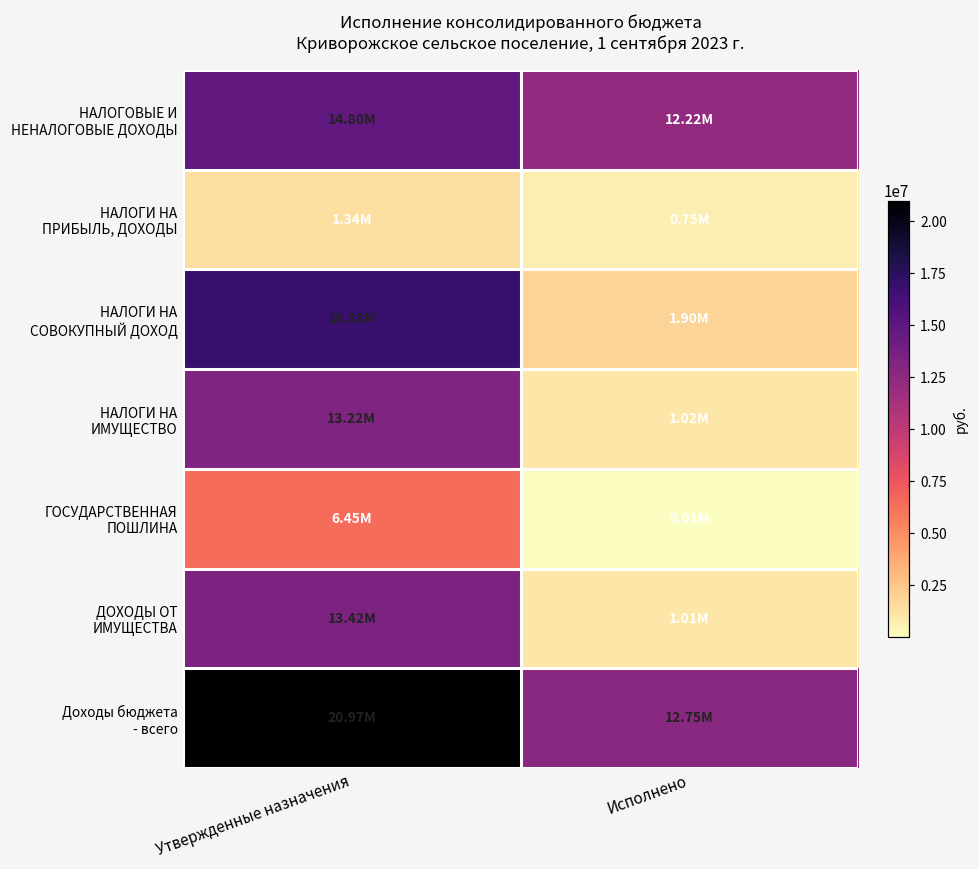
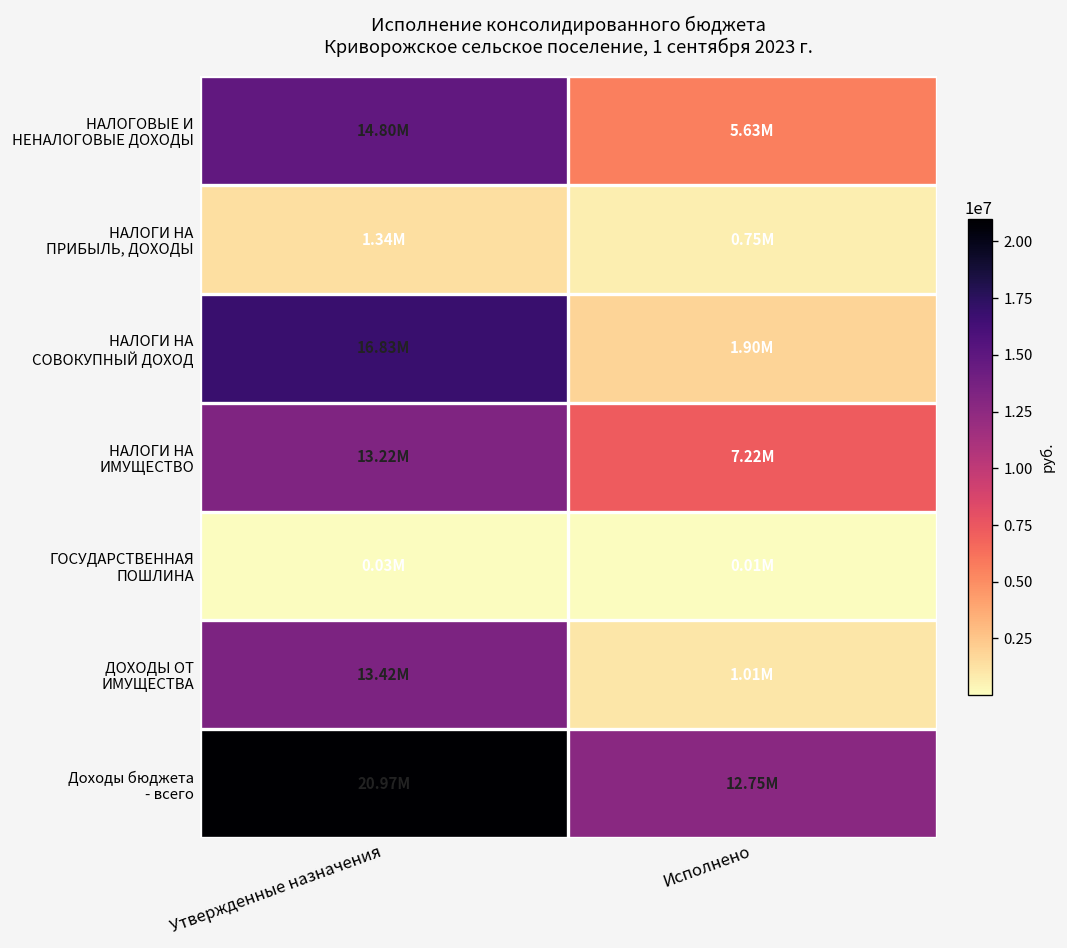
  {
    "НАЛОГОВЫЕ И НЕНАЛОГОВЫЕ ДОХОДЫ": {
      "Утвержденные назначения": "14.80М",
-     "Исполнено": "12.22М"
+     "Исполнено": "5.63М"
    },
    "НАЛОГИ НА ПРИБЫЛЬ, ДОХОДЫ": {
      "Утвержденные назначения": "1.34М",
      "Исполнено": "0.75М"
    },
    "НАЛОГИ НА СОВОКУПНЫЙ ДОХОД": {
      "Утвержденные назначения": "16.83М",
      "Исполнено": "1.90М"
    },
    "НАЛОГИ НА ИМУЩЕСТВО": {
      "Утвержденные назначения": "13.22М",
-     "Исполнено": "1.02М"
+     "Исполнено": "7.22М"
    },
    "ГОСУДАРСТВЕННАЯ ПОШЛИНА": {
-     "Утвержденные назначения": "6.45М",
+     "Утвержденные назначения": "0.03М",
      "Исполнено": "0.01М"
    },
    "ДОХОДЫ ОТ ИМУЩЕСТВА": {
      "Утвержденные назначения": "13.42М",
      "Исполнено": "1.01М"
    },
    "Доходы бюджета - всего": {
      "Исполнено": "12.75М"
    }
  }
